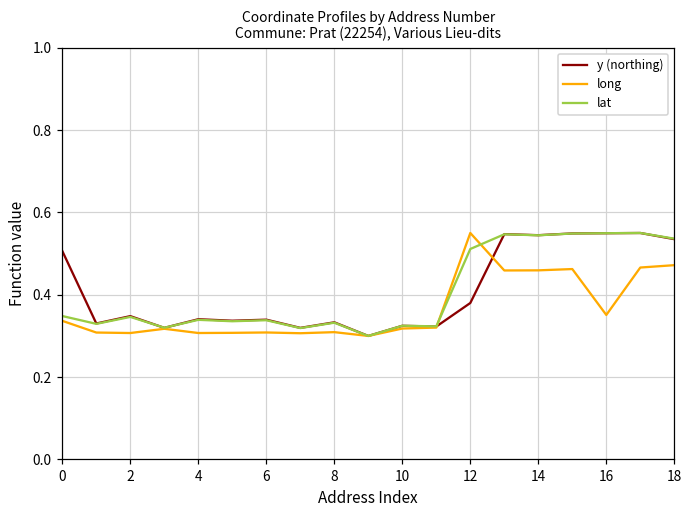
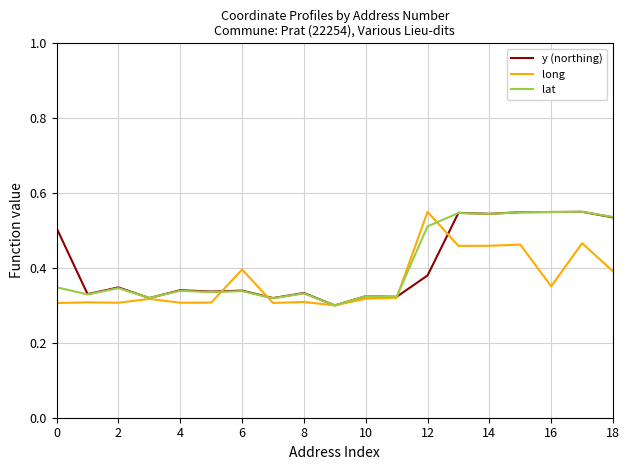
  {
    "y (northing)": {
      "0": 0.51,
      "12": 0.38
    },
    "long": {
-     "0": 0.34,
+     "0": 0.31,
      "2": 0.31,
      "4": 0.31,
-     "6": 0.31,
+     "6": 0.40,
      "8": 0.31,
      "12": 0.55,
      "14": 0.46,
      "16": 0.35,
-     "18": 0.47
+     "18": 0.39
    },
    "lat": {
      "0": 0.35,
      "12": 0.51
    }
  }
